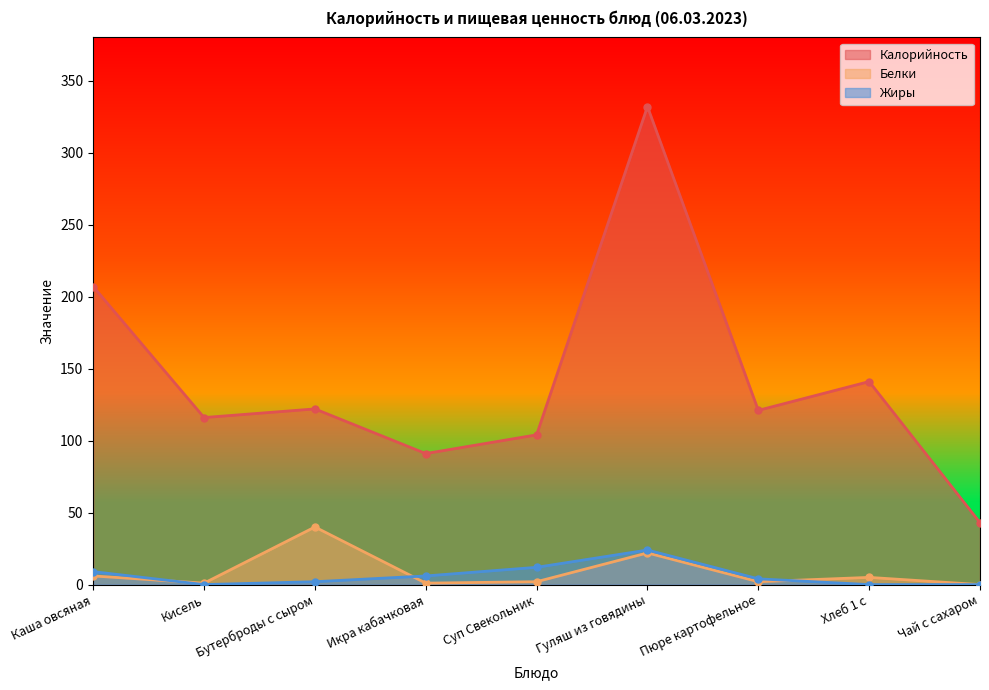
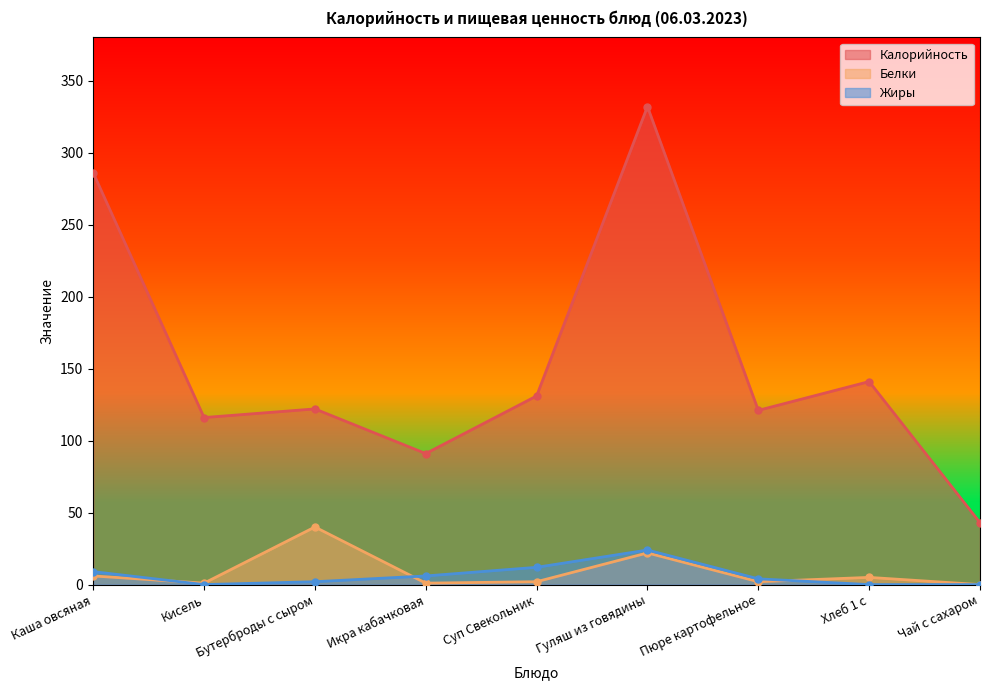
  {
    "Калорийность": {
-     "Каша овсяная": 207,
+     "Каша овсяная": 286,
      "Кисель": 116,
      "Бутерброды с сыром": 122,
      "Икра кабачковая": 91,
-     "Суп Свекольник": 104,
+     "Суп Свекольник": 131,
      "Гуляш из говядины": 332,
      "Пюре картофельное": 121,
      "Хлеб 1 с": 141,
      "Чай с сахаром": 43
    },
    "Белки": {
      "Каша овсяная": 6,
      "Бутерброды с сыром": 40,
      "Икра кабачковая": 1,
      "Суп Свекольник": 2,
      "Гуляш из говядины": 22,
      "Пюре картофельное": 2,
      "Хлеб 1 с": 5
    },
    "Жиры": {
      "Каша овсяная": 9,
      "Бутерброды с сыром": 2,
      "Икра кабачковая": 6,
      "Суп Свекольник": 12,
      "Гуляш из говядины": 24,
      "Пюре картофельное": 4,
      "Хлеб 1 с": 0
    }
  }
